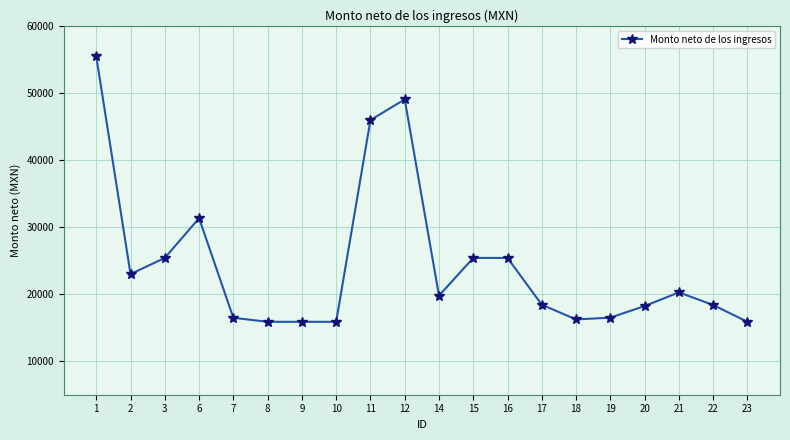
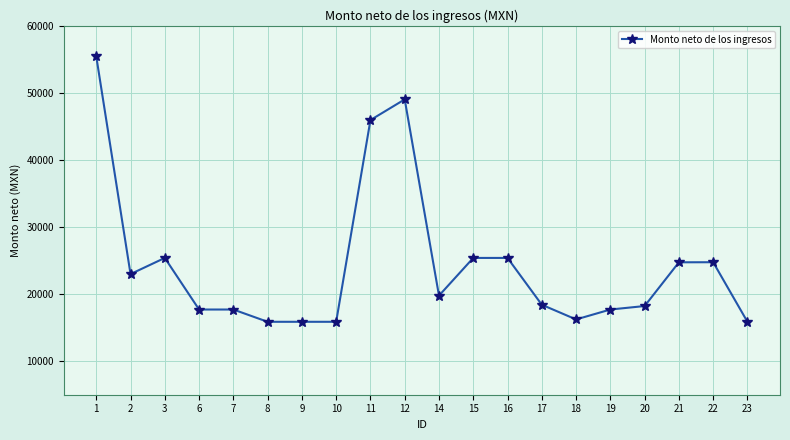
  {
    "1": 55000,
    "2": 23000,
    "3": 25000,
-   "6": 31000,
-   "7": 16000,
+   "6": 18000,
+   "7": 18000,
    "8": 16000,
    "9": 16000,
    "10": 16000,
    "11": 46000,
    "12": 49000,
    "14": 20000,
    "15": 25000,
    "16": 25000,
    "17": 18000,
    "18": 16000,
-   "19": 16000,
+   "19": 18000,
    "20": 18000,
-   "21": 20000,
-   "22": 18000,
+   "21": 25000,
+   "22": 25000,
    "23": 16000
  }
